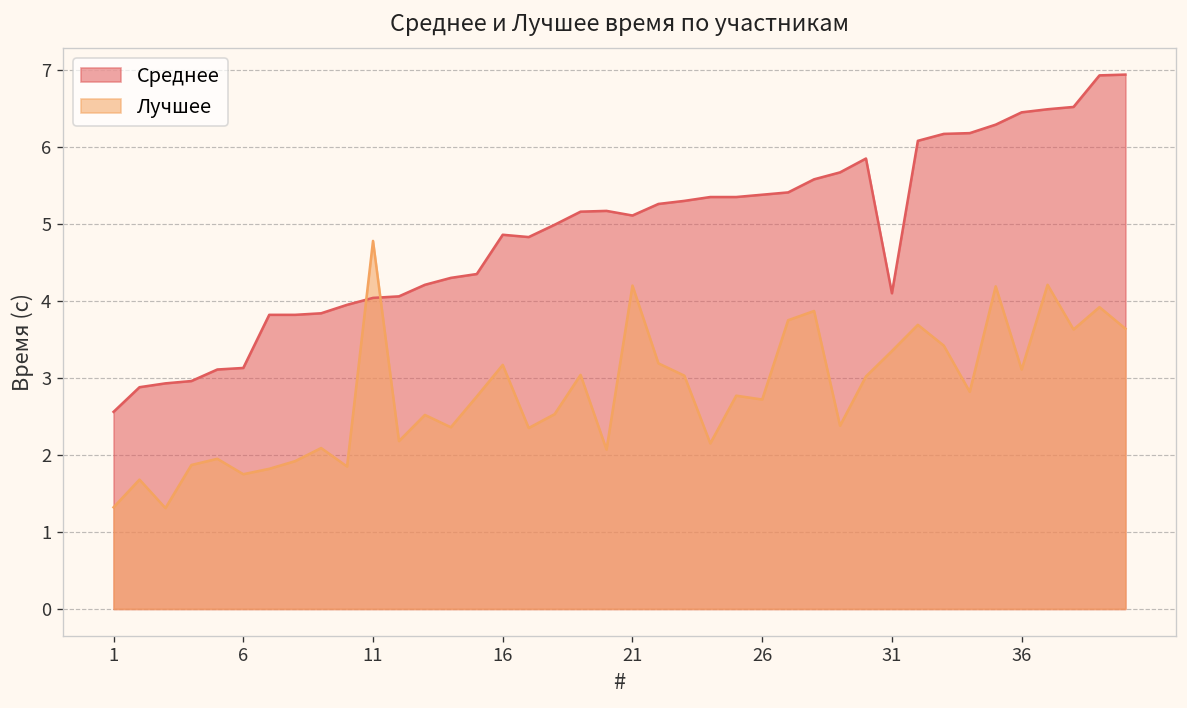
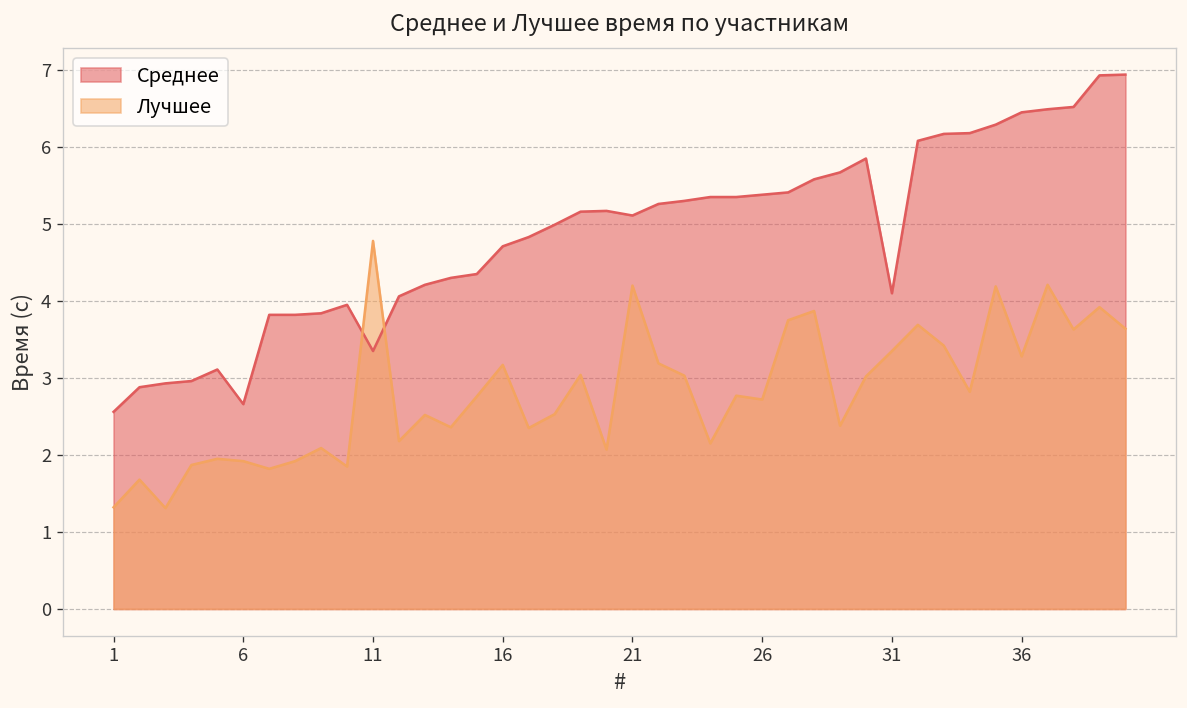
  {
    "Среднее": {
      "1": 2.6,
-     "6": 3.1,
-     "11": 4.0,
-     "16": 4.9,
+     "6": 2.7,
+     "11": 3.4,
+     "16": 4.7,
      "21": 5.1,
      "26": 5.4,
      "31": 4.1,
      "36": 6.5
    },
    "Лучшее": {
      "1": 1.3,
-     "6": 1.8,
+     "6": 1.9,
      "11": 4.8,
      "16": 3.2,
      "21": 4.2,
      "26": 2.7,
      "31": 3.4,
-     "36": 3.1
+     "36": 3.3
    }
  }
